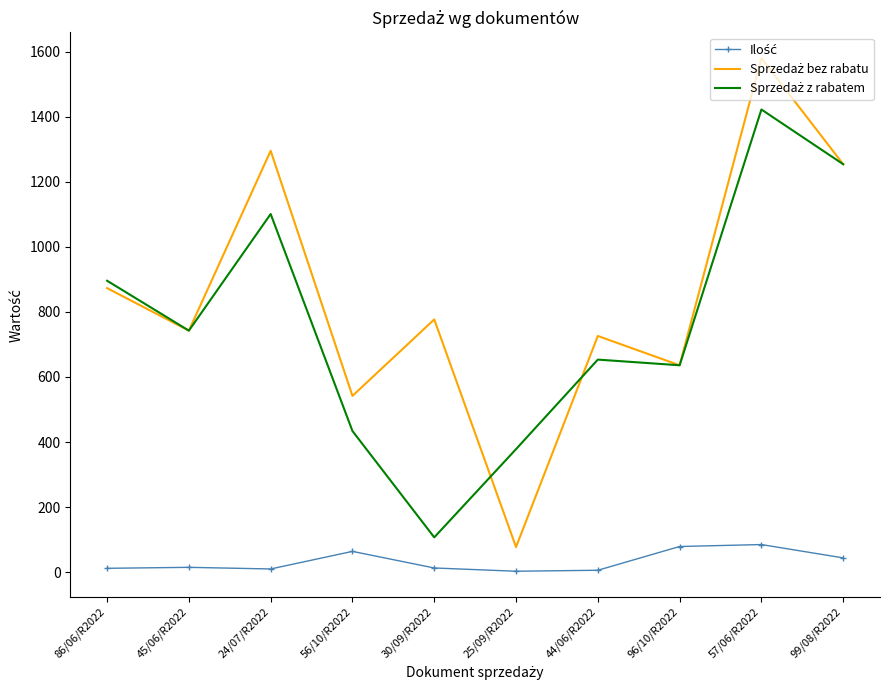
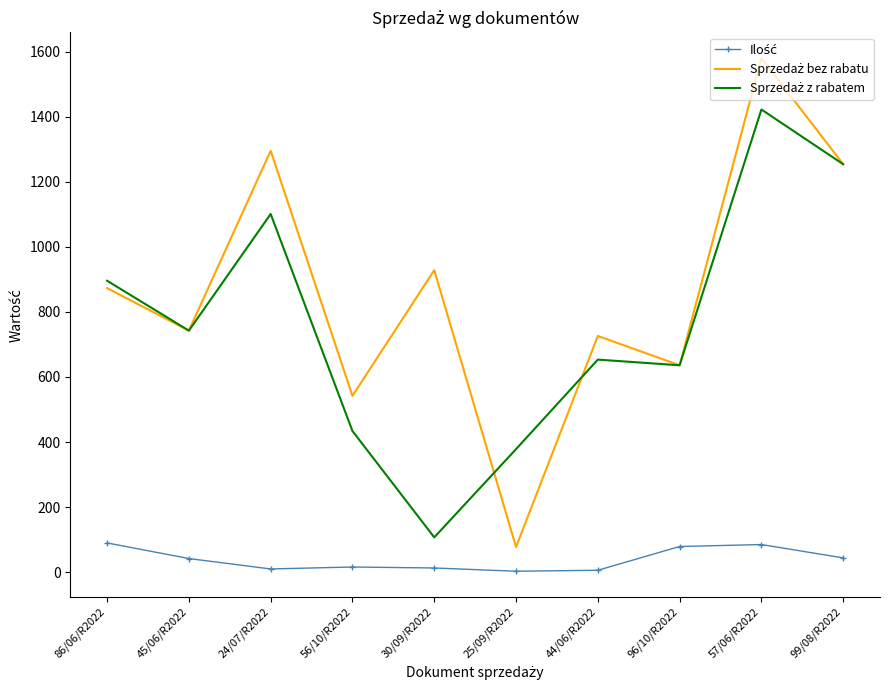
  {
    "Ilość": {
-     "86/06/R2022": 10,
-     "45/06/R2022": 20,
+     "86/06/R2022": 90,
+     "45/06/R2022": 40,
      "24/07/R2022": 10,
-     "56/10/R2022": 60,
+     "56/10/R2022": 20,
      "30/09/R2022": 10,
      "25/09/R2022": 0,
      "44/06/R2022": 10,
      "96/10/R2022": 80,
      "57/06/R2022": 90,
      "99/08/R2022": 40
    },
    "Sprzedaż bez rabatu": {
      "86/06/R2022": 870,
      "24/07/R2022": 1300,
      "56/10/R2022": 540,
-     "30/09/R2022": 780,
+     "30/09/R2022": 930,
      "25/09/R2022": 80,
      "44/06/R2022": 730
    },
    "Sprzedaż z rabatem": {
      "86/06/R2022": 900,
      "24/07/R2022": 1100,
      "56/10/R2022": 430,
      "30/09/R2022": 110,
      "25/09/R2022": 380,
      "44/06/R2022": 650,
      "57/06/R2022": 1420
    }
  }
